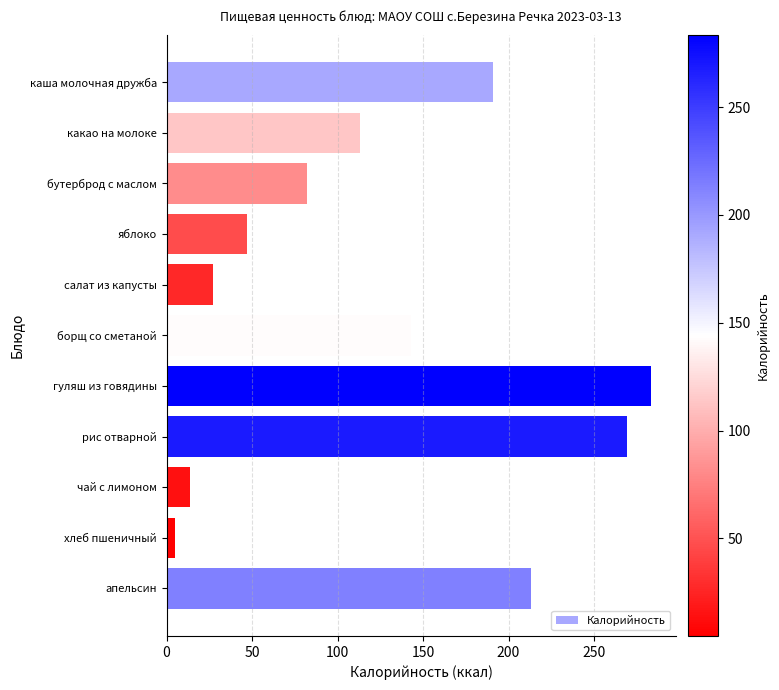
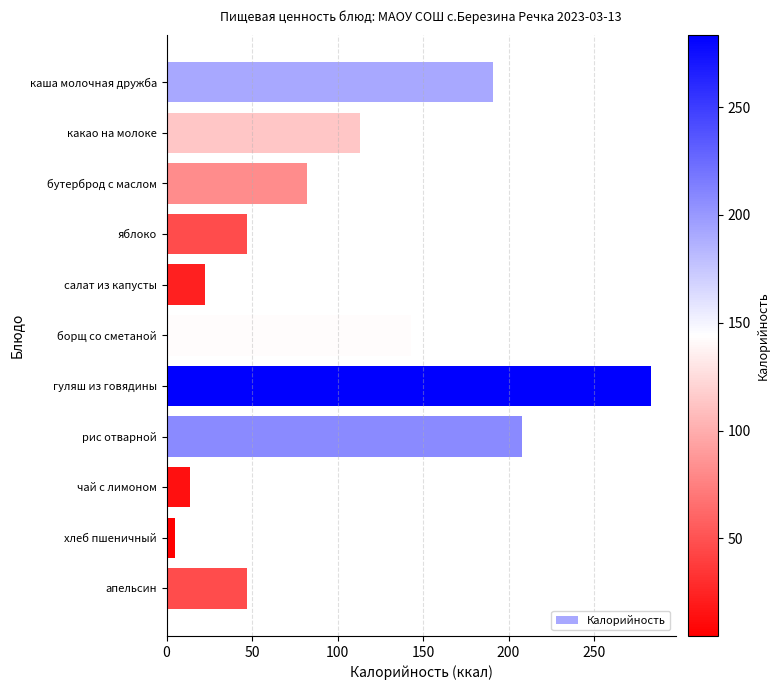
  {
    "каша молочная дружба": 191,
    "какао на молоке": 113,
    "бутерброд с маслом": 82,
    "яблоко": 47,
-   "салат из капусты": 27,
+   "салат из капусты": 23,
    "борщ со сметаной": 143,
    "гуляш из говядины": 284,
-   "рис отварной": 269,
+   "рис отварной": 208,
    "чай с лимоном": 14,
    "хлеб пшеничный": 5,
-   "апельсин": 213
+   "апельсин": 47
  }
